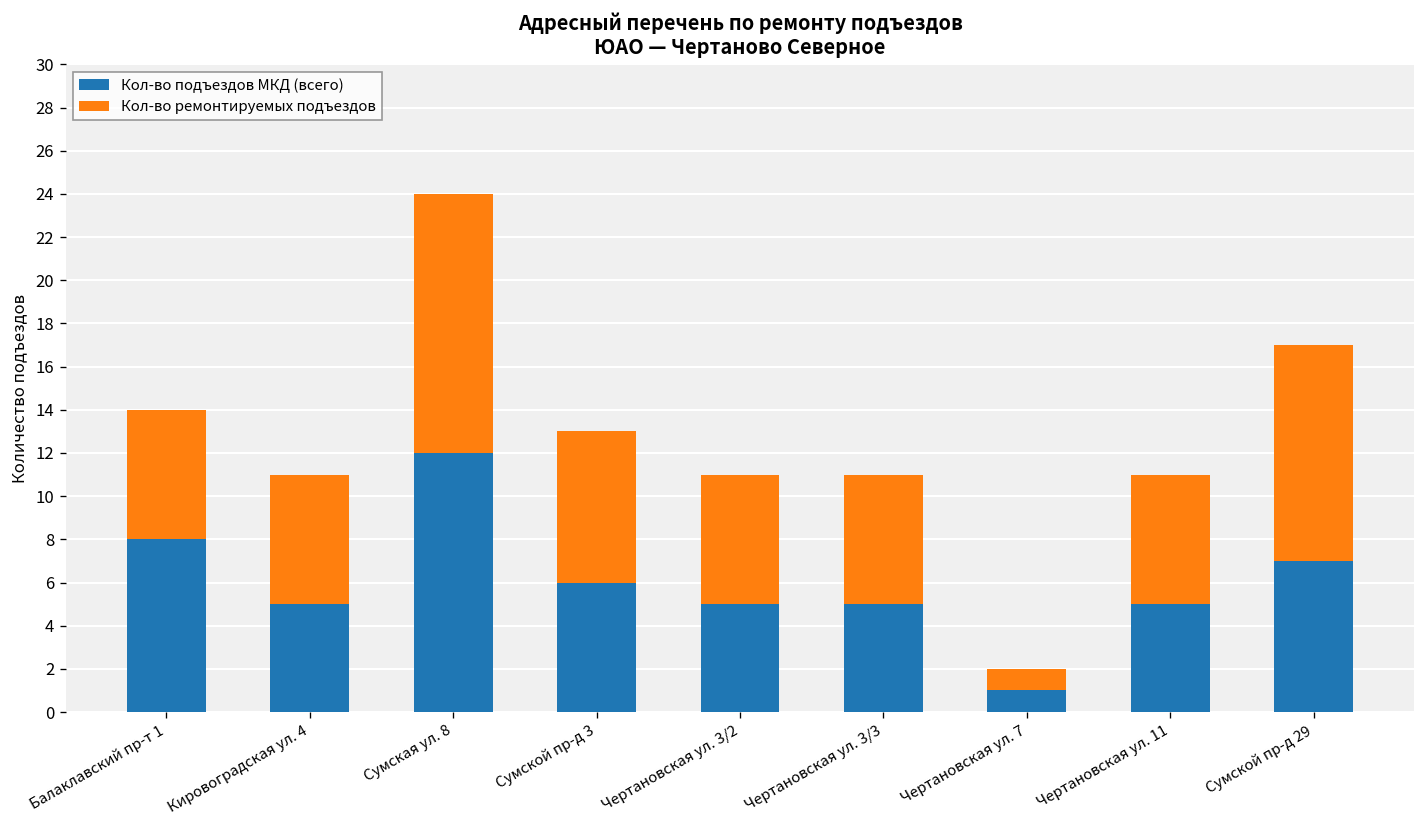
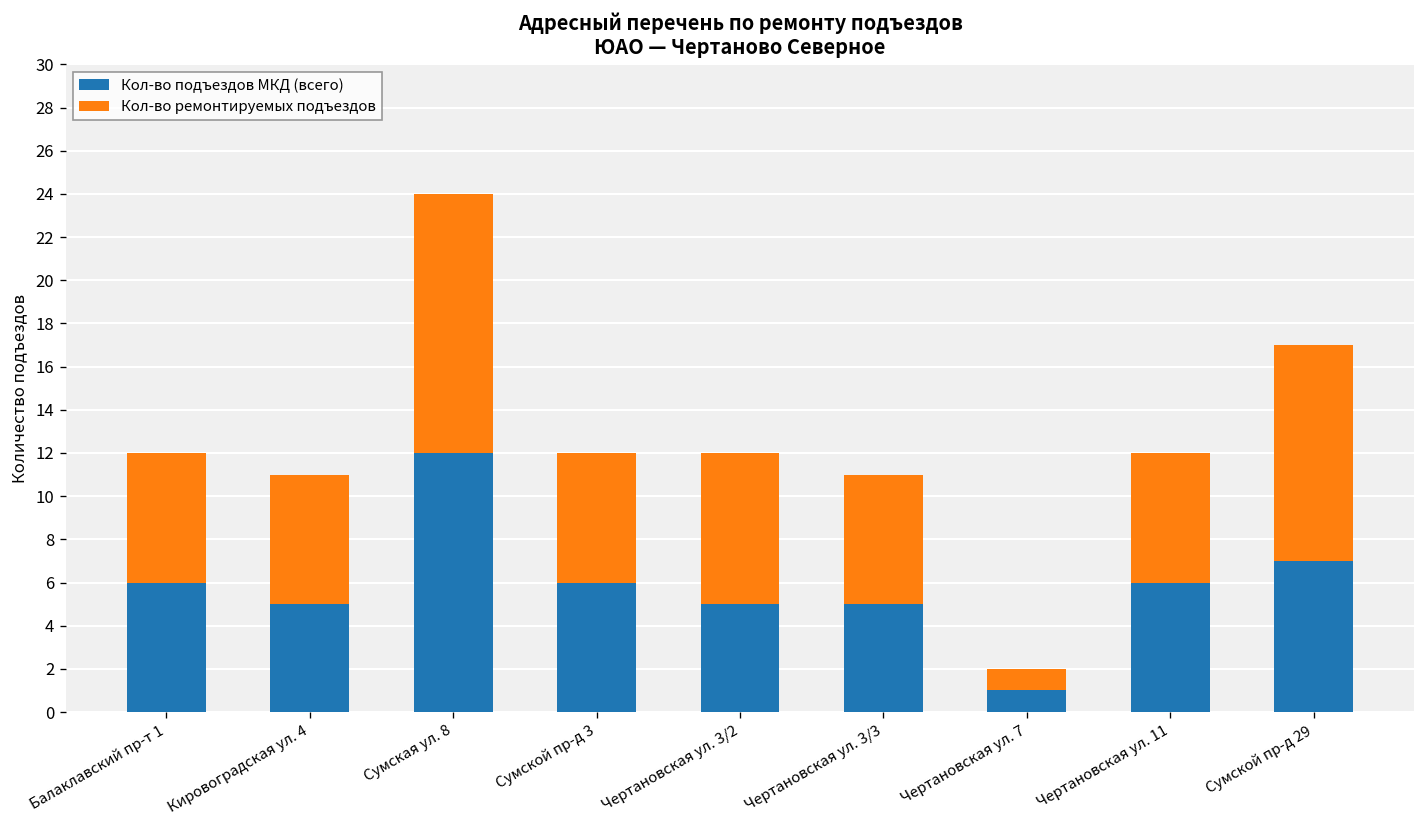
  {
    "Кол-во подъездов МКД (всего)": {
-     "Балаклавский пр-т 1": 8,
+     "Балаклавский пр-т 1": 6,
      "Кировоградская ул. 4": 5,
      "Сумская ул. 8": 12,
      "Сумской пр-д 3": 6,
      "Чертановская ул. 3/2": 5,
      "Чертановская ул. 3/3": 5,
      "Чертановская ул. 7": 1,
-     "Чертановская ул. 11": 5,
+     "Чертановская ул. 11": 6,
      "Сумской пр-д 29": 7
    },
    "Кол-во ремонтируемых подъездов": {
      "Балаклавский пр-т 1": 6,
      "Кировоградская ул. 4": 6,
      "Сумская ул. 8": 12,
-     "Сумской пр-д 3": 7,
-     "Чертановская ул. 3/2": 6,
+     "Сумской пр-д 3": 6,
+     "Чертановская ул. 3/2": 7,
      "Чертановская ул. 3/3": 6,
      "Чертановская ул. 7": 1,
      "Чертановская ул. 11": 6,
      "Сумской пр-д 29": 10
    }
  }
